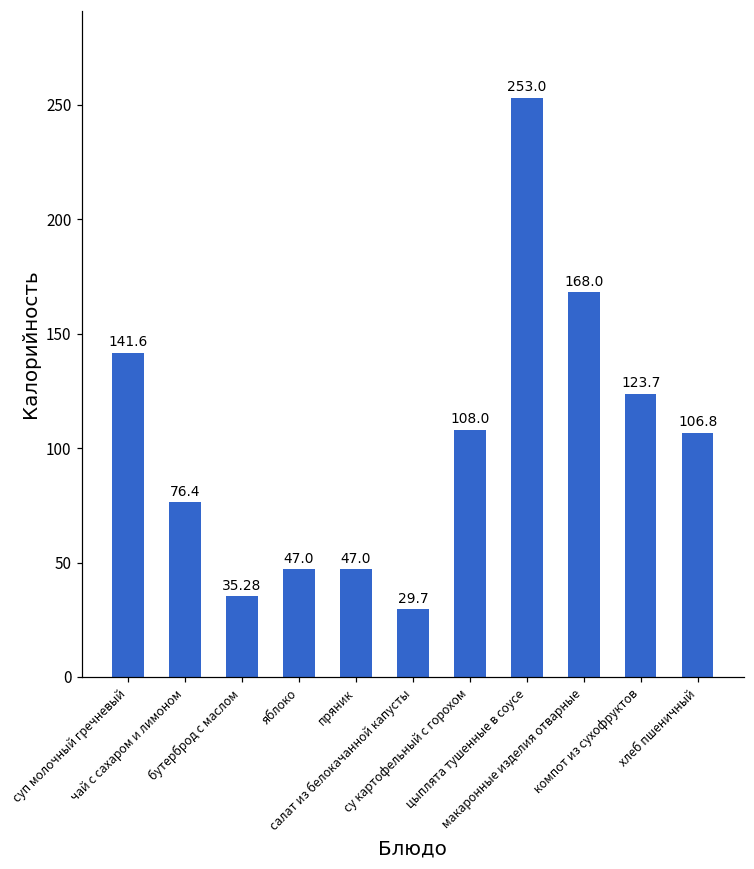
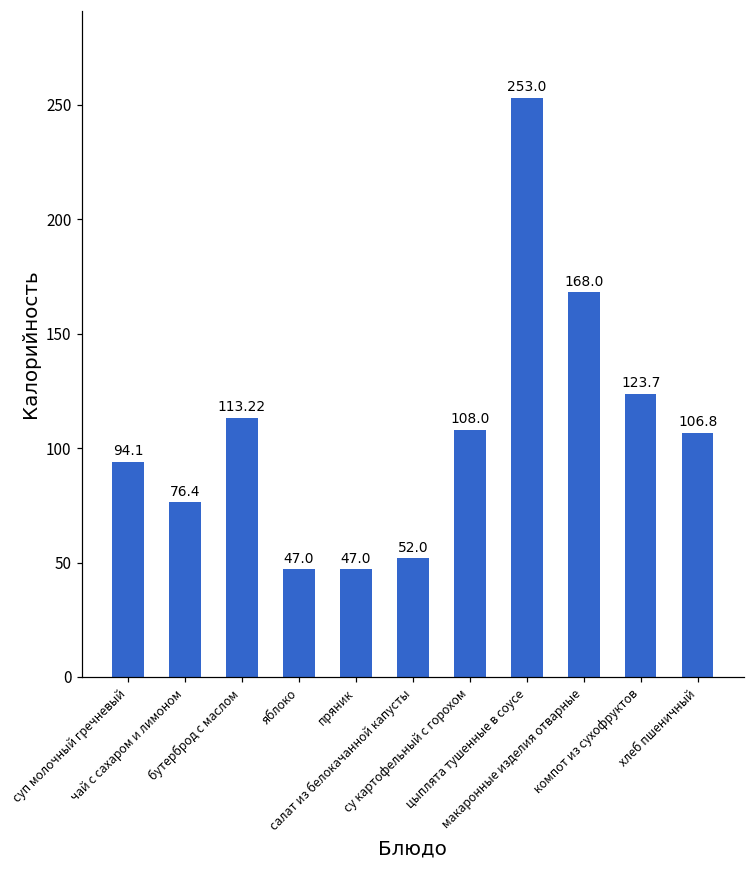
  {
-   "суп молочный гречневый": 141.6,
+   "суп молочный гречневый": 94.1,
    "чай с сахаром и лимоном": 76.4,
-   "бутерброд с маслом": 35.28,
+   "бутерброд с маслом": 113.22,
    "яблоко": 47.0,
    "пряник": 47.0,
-   "салат из белокачанной капусты": 29.7,
+   "салат из белокачанной капусты": 52.0,
    "су картофельный с горохом": 108.0,
    "цыплята тушенные в соусе": 253.0,
    "макаронные изделия отварные": 168.0,
    "компот из сухофруктов": 123.7,
    "хлеб пшеничный": 106.8
  }
